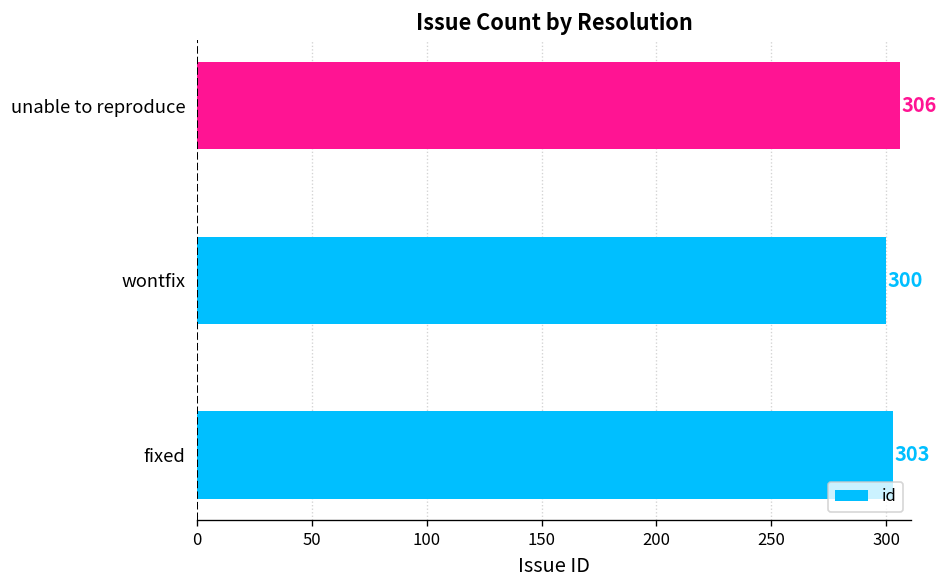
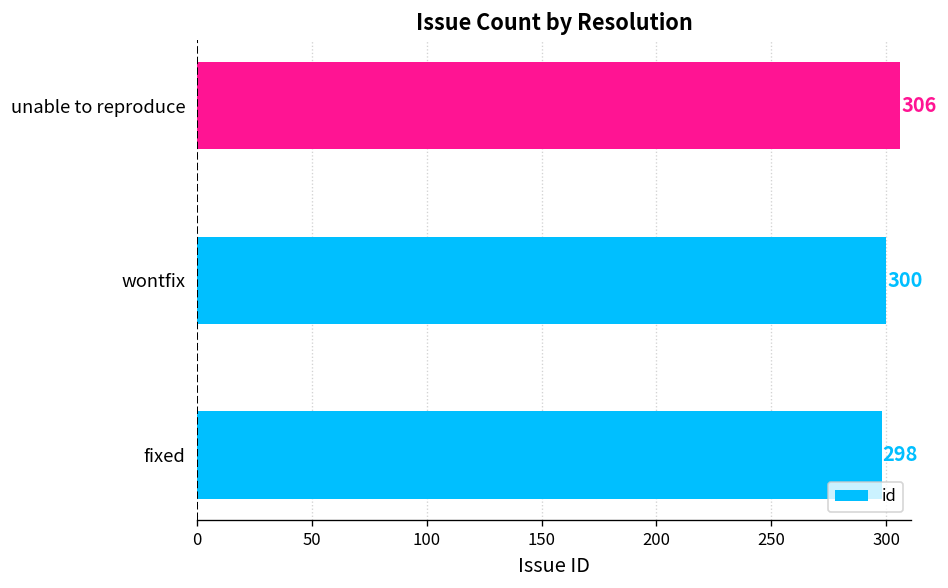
  {
    "unable to reproduce": 306,
    "wontfix": 300,
-   "fixed": 303
+   "fixed": 298
  }
